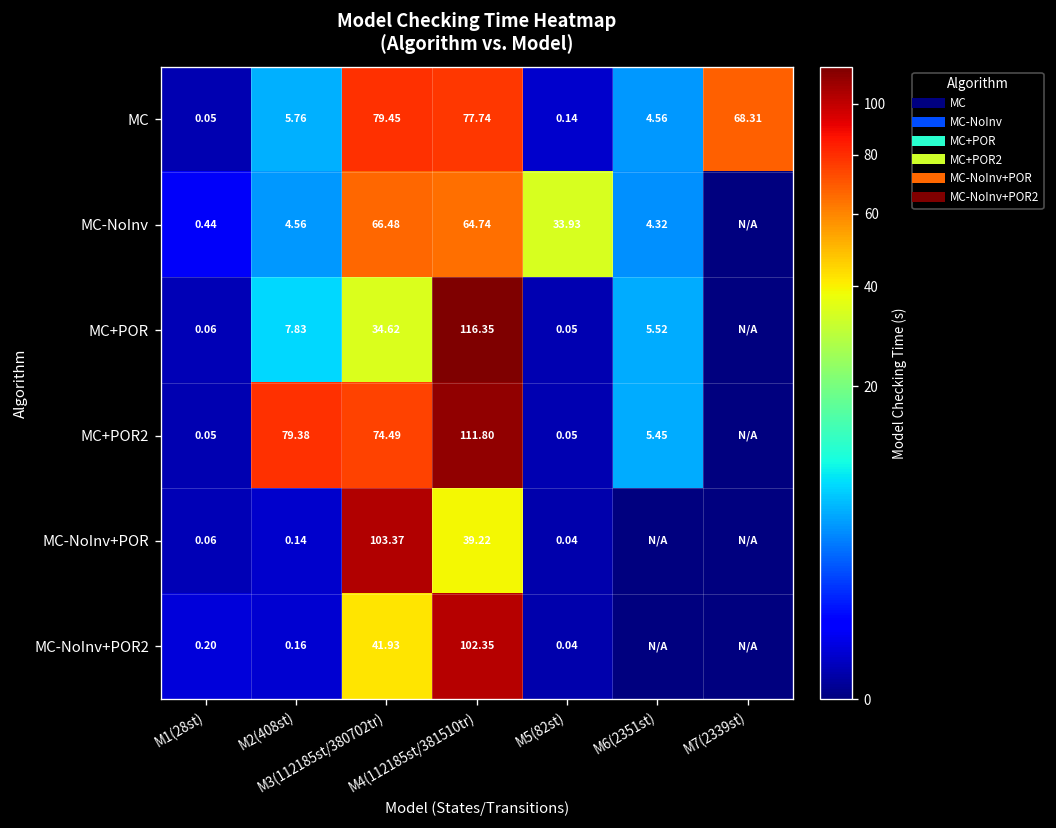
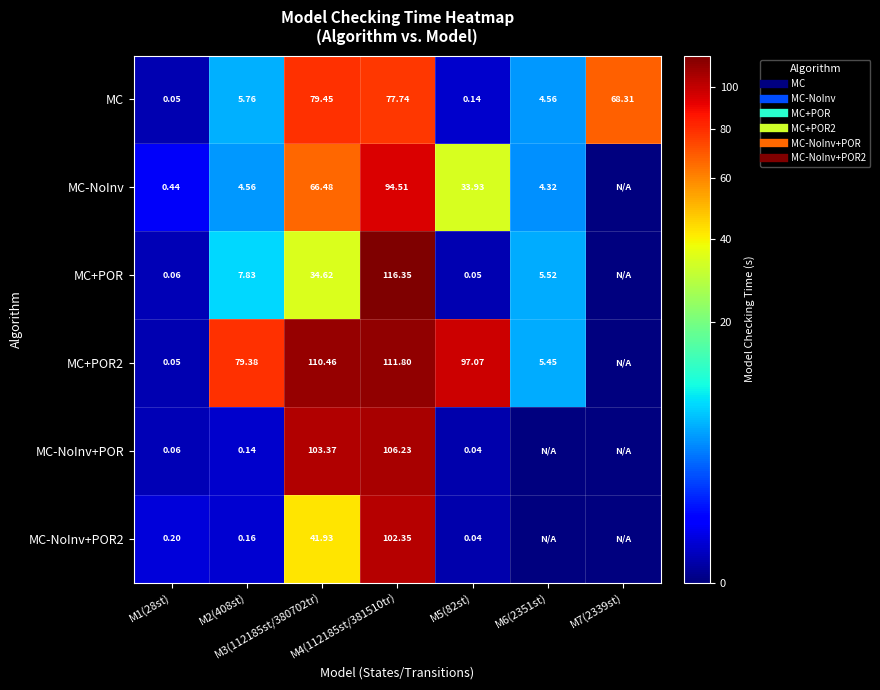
  {
    "MC": {
      "M1(28st)": 0.05,
      "M2(408st)": 5.76,
      "M3(112185st/380702tr)": 79.45,
      "M4(112185st/381510tr)": 77.74,
      "M5(82st)": 0.14,
      "M6(2351st)": 4.56,
      "M7(2339st)": 68.31
    },
    "MC-NoInv": {
      "M1(28st)": 0.44,
      "M2(408st)": 4.56,
      "M3(112185st/380702tr)": 66.48,
-     "M4(112185st/381510tr)": 64.74,
+     "M4(112185st/381510tr)": 94.51,
      "M5(82st)": 33.93,
      "M6(2351st)": 4.32
    },
    "MC+POR": {
      "M1(28st)": 0.06,
      "M2(408st)": 7.83,
      "M3(112185st/380702tr)": 34.62,
      "M4(112185st/381510tr)": 116.35,
      "M5(82st)": 0.05,
      "M6(2351st)": 5.52
    },
    "MC+POR2": {
      "M1(28st)": 0.05,
      "M2(408st)": 79.38,
-     "M3(112185st/380702tr)": 74.49,
+     "M3(112185st/380702tr)": 110.46,
      "M4(112185st/381510tr)": 111.80,
-     "M5(82st)": 0.05,
+     "M5(82st)": 97.07,
      "M6(2351st)": 5.45
    },
    "MC-NoInv+POR": {
      "M1(28st)": 0.06,
      "M2(408st)": 0.14,
      "M3(112185st/380702tr)": 103.37,
-     "M4(112185st/381510tr)": 39.22,
+     "M4(112185st/381510tr)": 106.23,
      "M5(82st)": 0.04
    },
    "MC-NoInv+POR2": {
      "M1(28st)": 0.20,
      "M2(408st)": 0.16,
      "M3(112185st/380702tr)": 41.93,
      "M4(112185st/381510tr)": 102.35,
      "M5(82st)": 0.04
    }
  }
